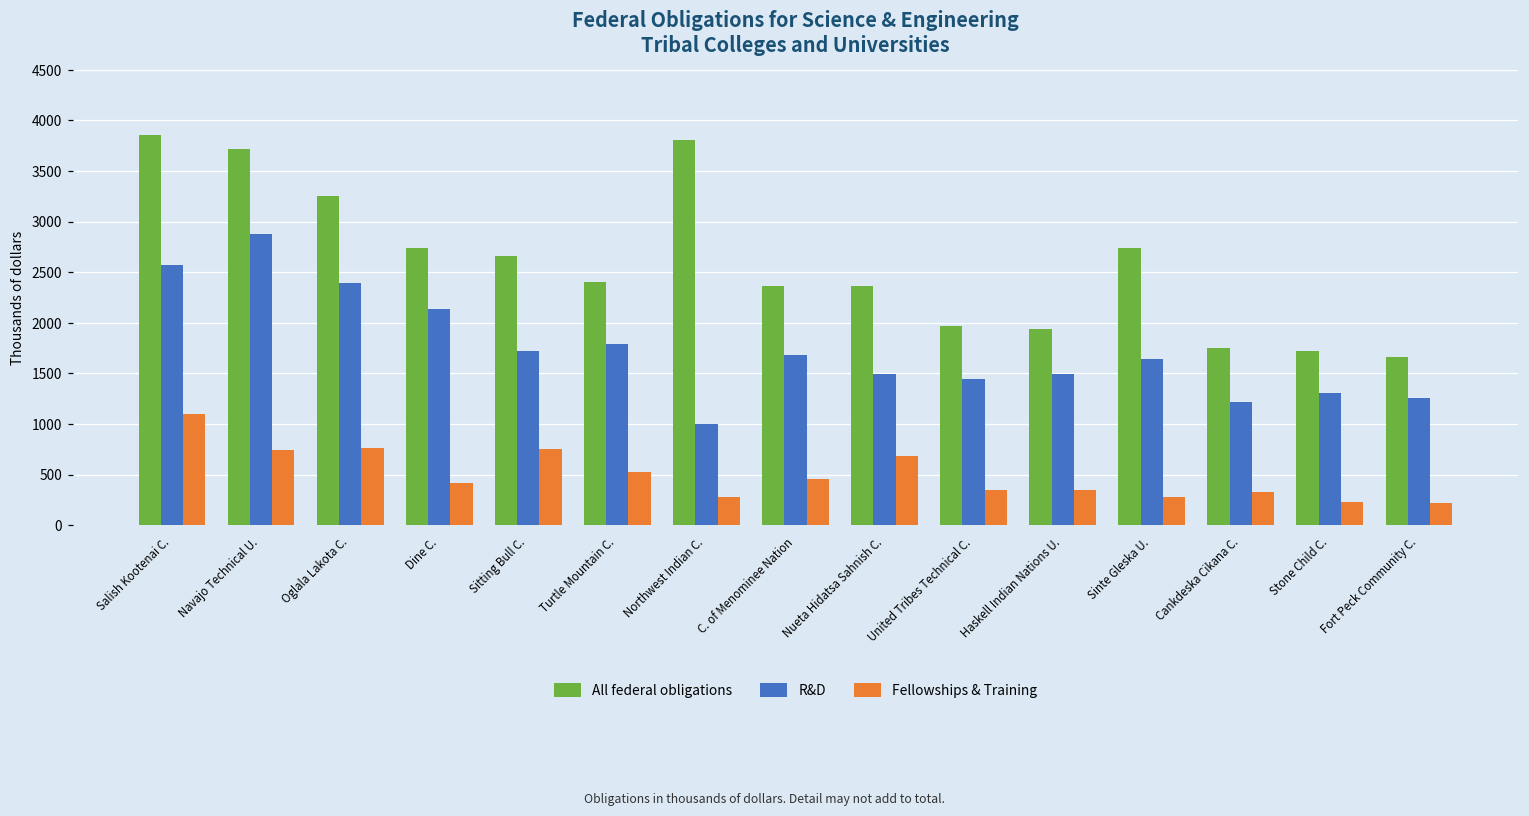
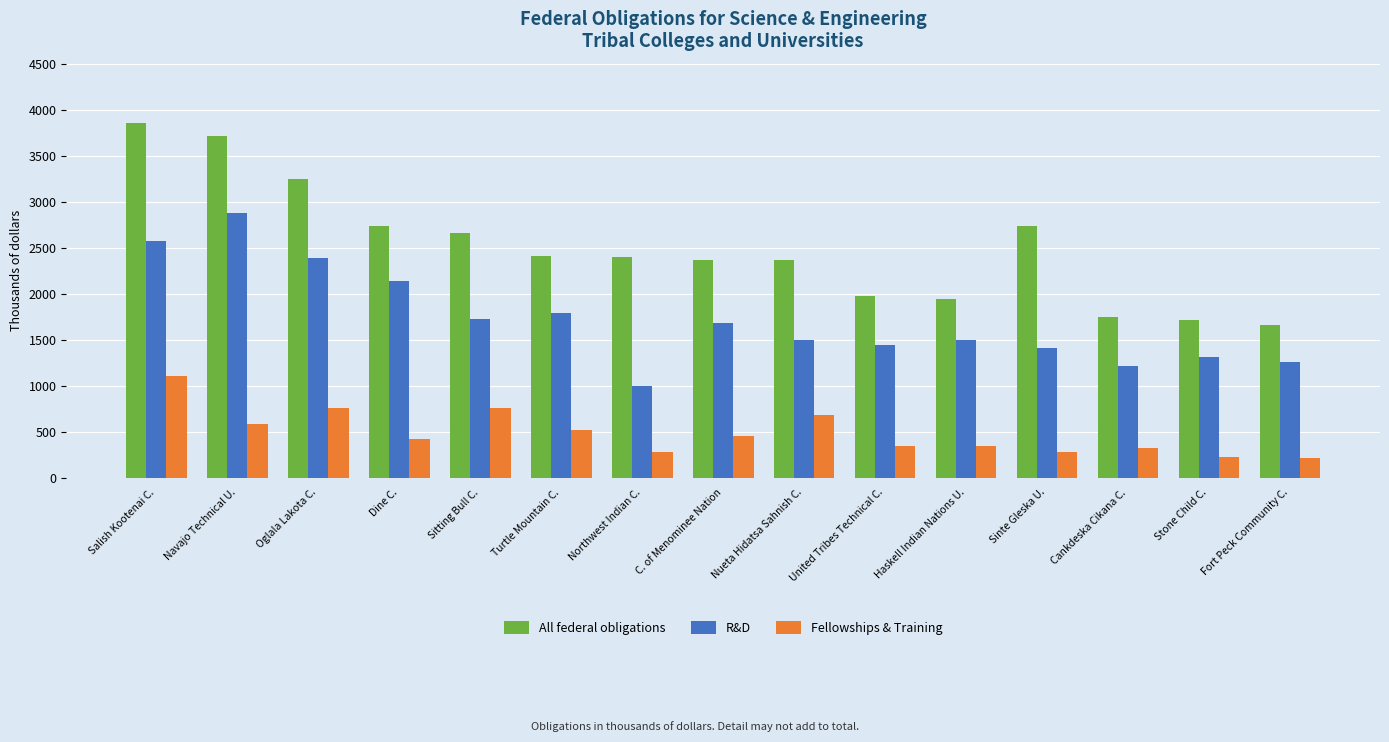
  {
    "All federal obligations": {
      "Salish Kootenai C.": 3900,
      "Navajo Technical U.": 3700,
      "Oglala Lakota C.": 3300,
      "Dine C.": 2700,
      "Sitting Bull C.": 2700,
      "Turtle Mountain C.": 2400,
-     "Northwest Indian C.": 3800,
+     "Northwest Indian C.": 2400,
      "C. of Menominee Nation": 2400,
      "Nueta Hidatsa Sahnish C.": 2400,
      "United Tribes Technical C.": 2000,
      "Haskell Indian Nations U.": 1900,
      "Sinte Gleska U.": 2700,
      "Cankdeska Cikana C.": 1800,
      "Stone Child C.": 1700,
      "Fort Peck Community C.": 1700
    },
    "R&D": {
      "Salish Kootenai C.": 2600,
      "Navajo Technical U.": 2900,
      "Oglala Lakota C.": 2400,
      "Dine C.": 2100,
      "Sitting Bull C.": 1700,
      "Turtle Mountain C.": 1800,
      "Northwest Indian C.": 1000,
      "C. of Menominee Nation": 1700,
      "Nueta Hidatsa Sahnish C.": 1500,
      "United Tribes Technical C.": 1400,
      "Haskell Indian Nations U.": 1500,
-     "Sinte Gleska U.": 1600,
+     "Sinte Gleska U.": 1400,
      "Cankdeska Cikana C.": 1200,
      "Stone Child C.": 1300,
      "Fort Peck Community C.": 1300
    },
    "Fellowships & Training": {
      "Salish Kootenai C.": 1100,
-     "Navajo Technical U.": 700,
+     "Navajo Technical U.": 600,
      "Oglala Lakota C.": 800,
      "Dine C.": 400,
      "Sitting Bull C.": 800,
      "Turtle Mountain C.": 500,
      "Northwest Indian C.": 300,
      "C. of Menominee Nation": 500,
      "Nueta Hidatsa Sahnish C.": 700,
      "United Tribes Technical C.": 300,
      "Haskell Indian Nations U.": 300,
      "Sinte Gleska U.": 300,
      "Cankdeska Cikana C.": 300,
      "Stone Child C.": 200,
      "Fort Peck Community C.": 200
    }
  }
